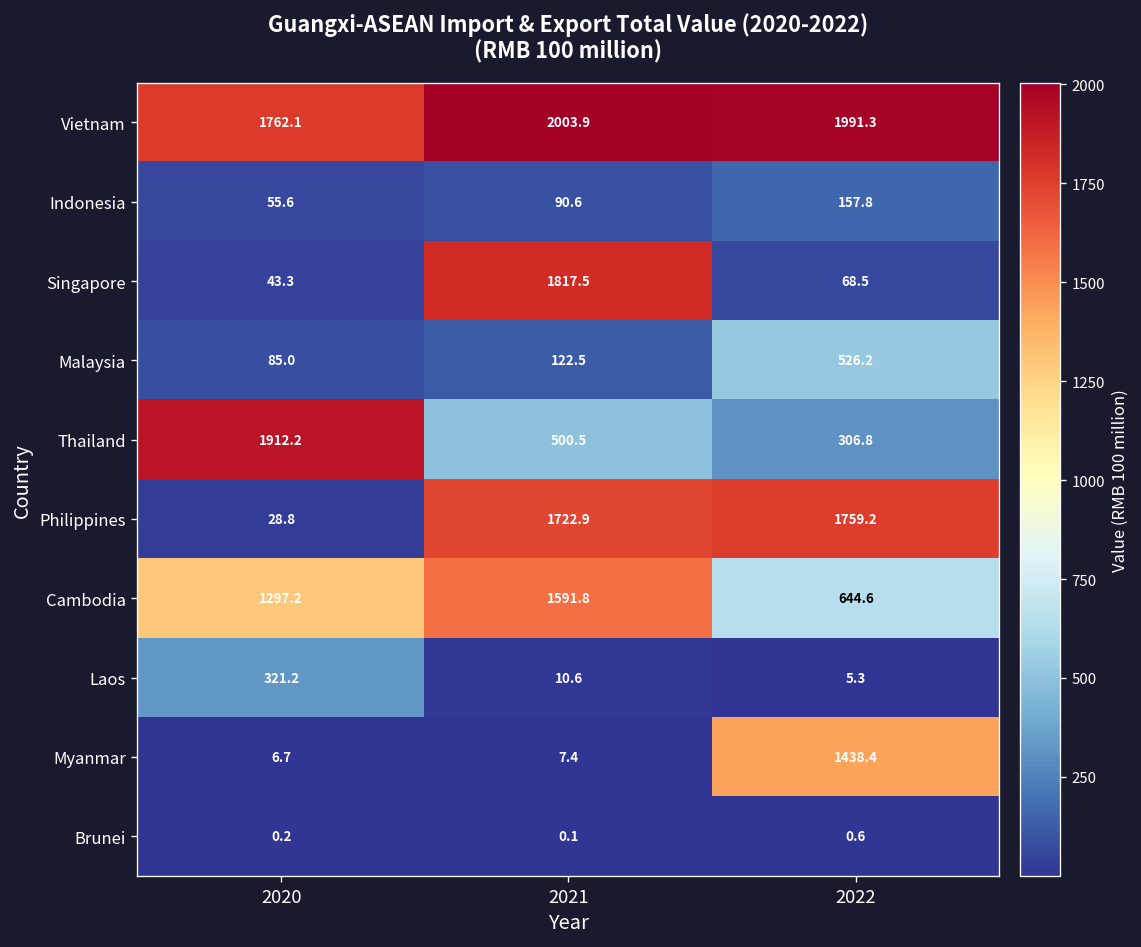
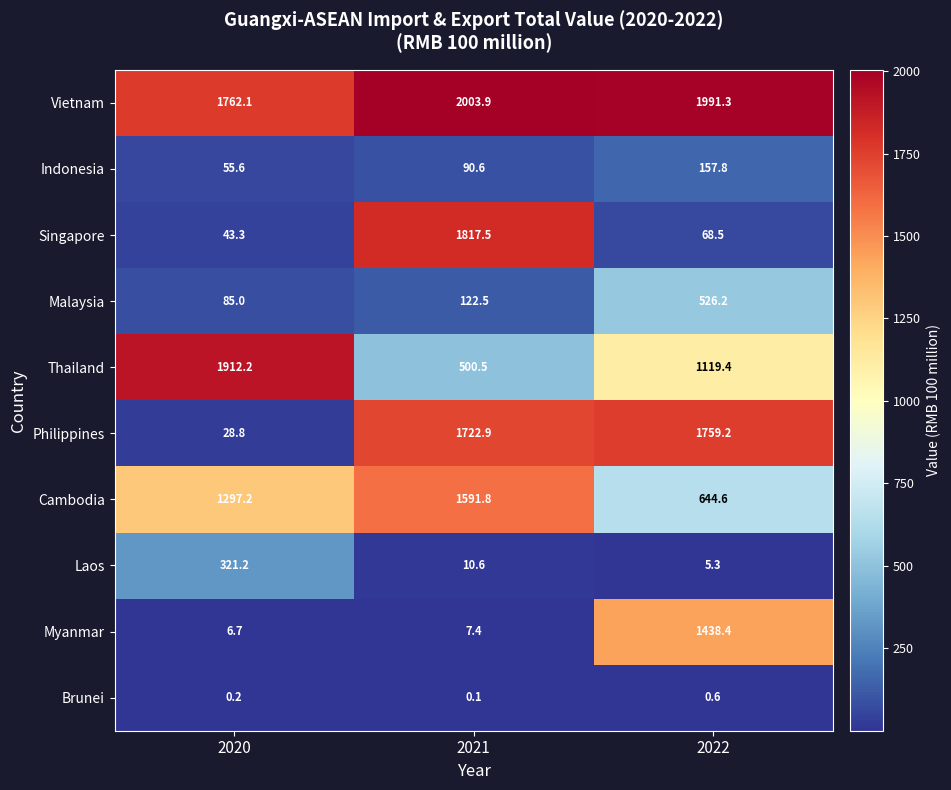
  {
    "Vietnam": {
      "2020": 1762.1,
      "2021": 2003.9,
      "2022": 1991.3
    },
    "Indonesia": {
      "2020": 55.6,
      "2021": 90.6,
      "2022": 157.8
    },
    "Singapore": {
      "2020": 43.3,
      "2021": 1817.5,
      "2022": 68.5
    },
    "Malaysia": {
      "2020": 85.0,
      "2021": 122.5,
      "2022": 526.2
    },
    "Thailand": {
      "2020": 1912.2,
      "2021": 500.5,
-     "2022": 306.8
+     "2022": 1119.4
    },
    "Philippines": {
      "2020": 28.8,
      "2021": 1722.9,
      "2022": 1759.2
    },
    "Cambodia": {
      "2020": 1297.2,
      "2021": 1591.8,
      "2022": 644.6
    },
    "Laos": {
      "2020": 321.2,
      "2021": 10.6,
      "2022": 5.3
    },
    "Myanmar": {
      "2020": 6.7,
      "2021": 7.4,
      "2022": 1438.4
    },
    "Brunei": {
      "2020": 0.2,
      "2021": 0.1,
      "2022": 0.6
    }
  }
